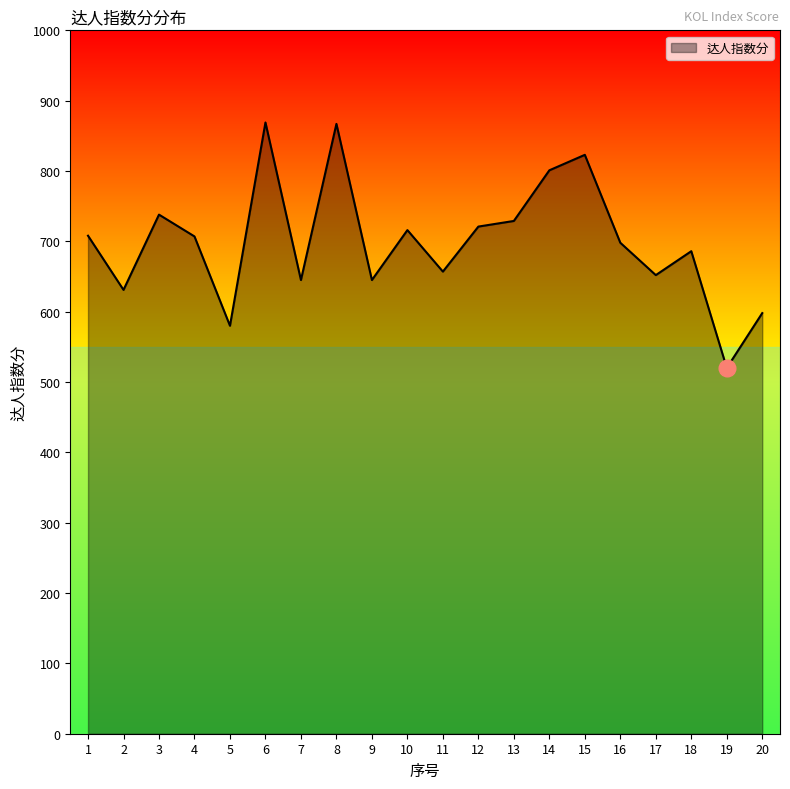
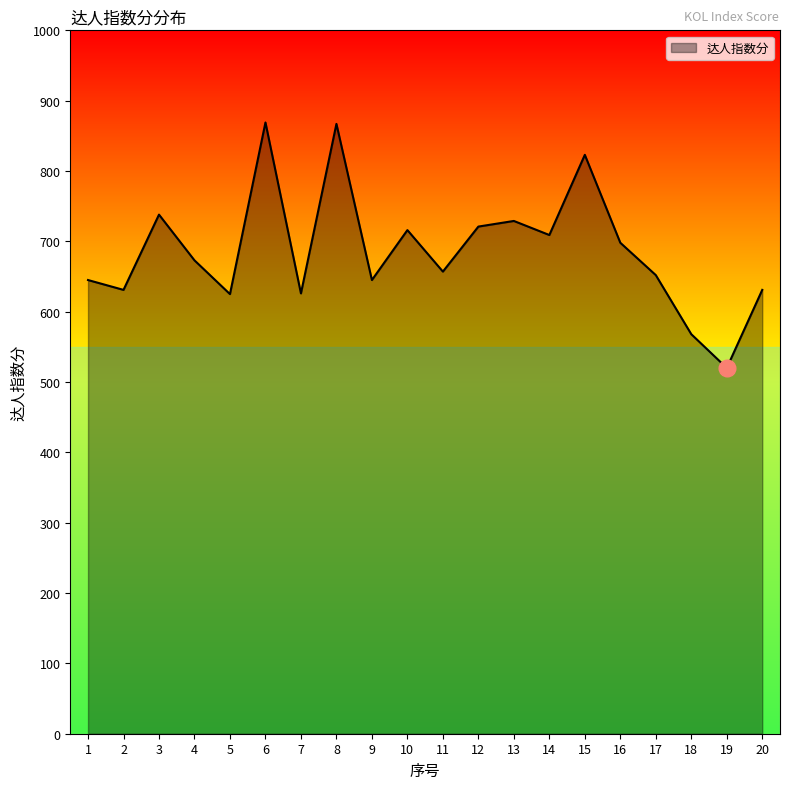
  {
    "达人指数分": {
-     "1": 710,
+     "1": 650,
      "2": 630,
      "3": 740,
-     "4": 710,
-     "5": 580,
+     "4": 670,
+     "5": 630,
      "6": 870,
-     "7": 650,
+     "7": 630,
      "8": 870,
      "9": 650,
      "10": 720,
      "11": 660,
      "12": 720,
      "13": 730,
-     "14": 800,
+     "14": 710,
      "15": 820,
      "16": 700,
      "17": 650,
-     "18": 690,
-     "20": 600
+     "18": 570,
+     "20": 630
    }
  }
